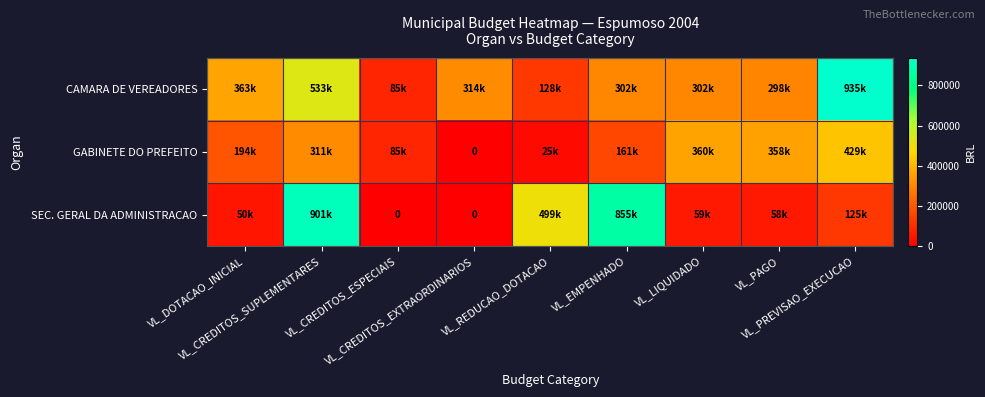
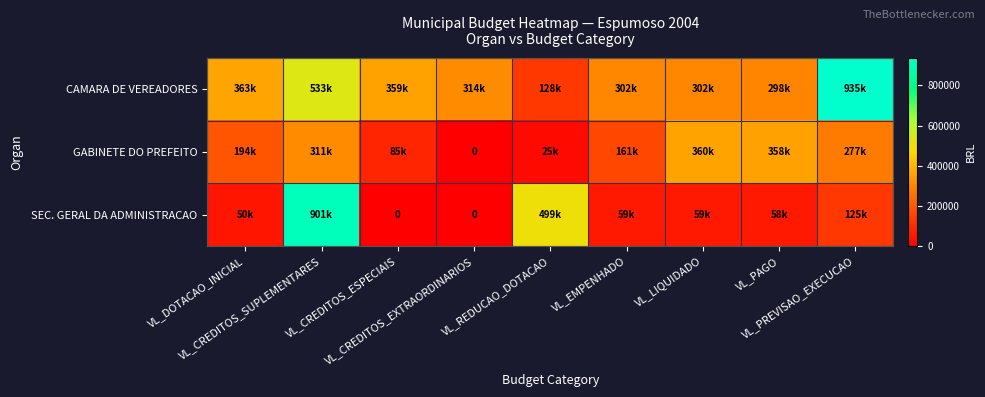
  {
    "CAMARA DE VEREADORES": {
      "VL_DOTACAO_INICIAL": "363k",
      "VL_CREDITOS_SUPLEMENTARES": "533k",
-     "VL_CREDITOS_ESPECIAIS": "85k",
+     "VL_CREDITOS_ESPECIAIS": "359k",
      "VL_CREDITOS_EXTRAORDINARIOS": "314k",
      "VL_REDUCAO_DOTACAO": "128k",
      "VL_EMPENHADO": "302k",
      "VL_LIQUIDADO": "302k",
      "VL_PAGO": "298k",
      "VL_PREVISAO_EXECUCAO": "935k"
    },
    "GABINETE DO PREFEITO": {
      "VL_DOTACAO_INICIAL": "194k",
      "VL_CREDITOS_SUPLEMENTARES": "311k",
      "VL_CREDITOS_ESPECIAIS": "85k",
      "VL_CREDITOS_EXTRAORDINARIOS": "0",
      "VL_REDUCAO_DOTACAO": "25k",
      "VL_EMPENHADO": "161k",
      "VL_LIQUIDADO": "360k",
      "VL_PAGO": "358k",
-     "VL_PREVISAO_EXECUCAO": "429k"
+     "VL_PREVISAO_EXECUCAO": "277k"
    },
    "SEC. GERAL DA ADMINISTRACAO": {
      "VL_DOTACAO_INICIAL": "50k",
      "VL_CREDITOS_SUPLEMENTARES": "901k",
      "VL_CREDITOS_ESPECIAIS": "0",
      "VL_CREDITOS_EXTRAORDINARIOS": "0",
      "VL_REDUCAO_DOTACAO": "499k",
-     "VL_EMPENHADO": "855k",
+     "VL_EMPENHADO": "59k",
      "VL_LIQUIDADO": "59k",
      "VL_PAGO": "58k",
      "VL_PREVISAO_EXECUCAO": "125k"
    }
  }
